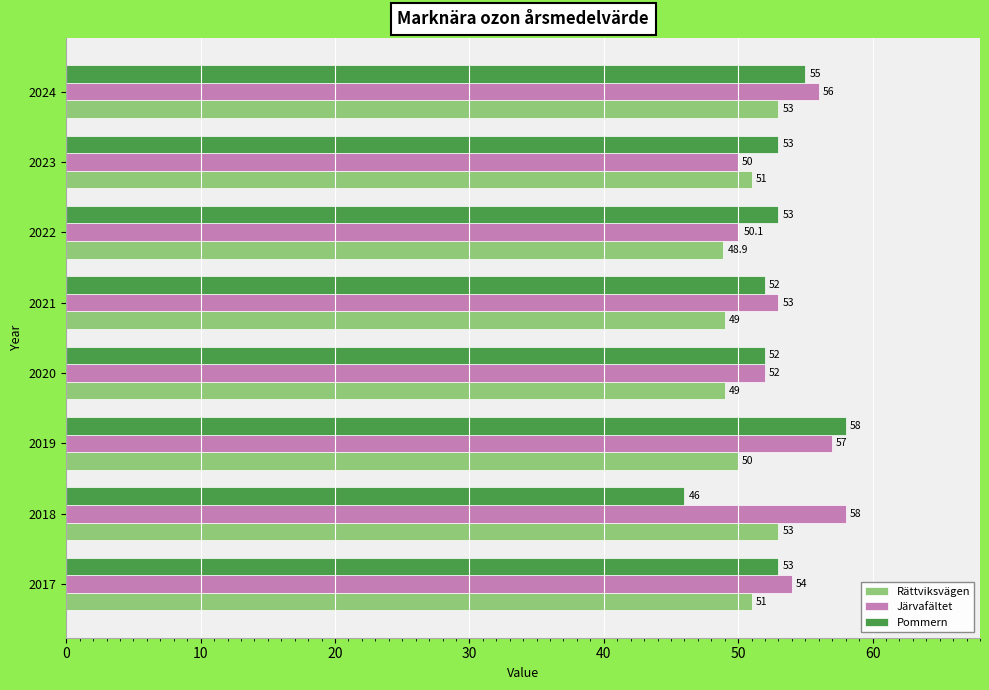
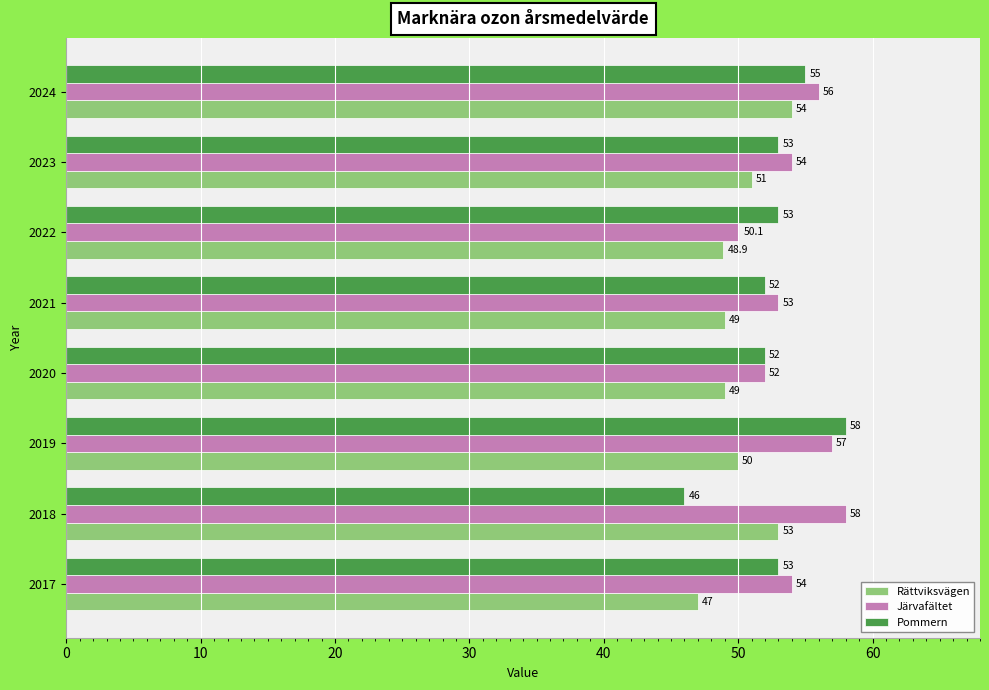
  {
    "Rättviksvägen": {
-     "2024": 53,
+     "2024": 54,
      "2023": 51,
      "2022": 48.9,
      "2021": 49,
      "2020": 49,
      "2019": 50,
      "2018": 53,
-     "2017": 51
+     "2017": 47
    },
    "Järvafältet": {
      "2024": 56,
-     "2023": 50,
+     "2023": 54,
      "2022": 50.1,
      "2021": 53,
      "2020": 52,
      "2019": 57,
      "2018": 58,
      "2017": 54
    },
    "Pommern": {
      "2024": 55,
      "2023": 53,
      "2022": 53,
      "2021": 52,
      "2020": 52,
      "2019": 58,
      "2018": 46,
      "2017": 53
    }
  }
